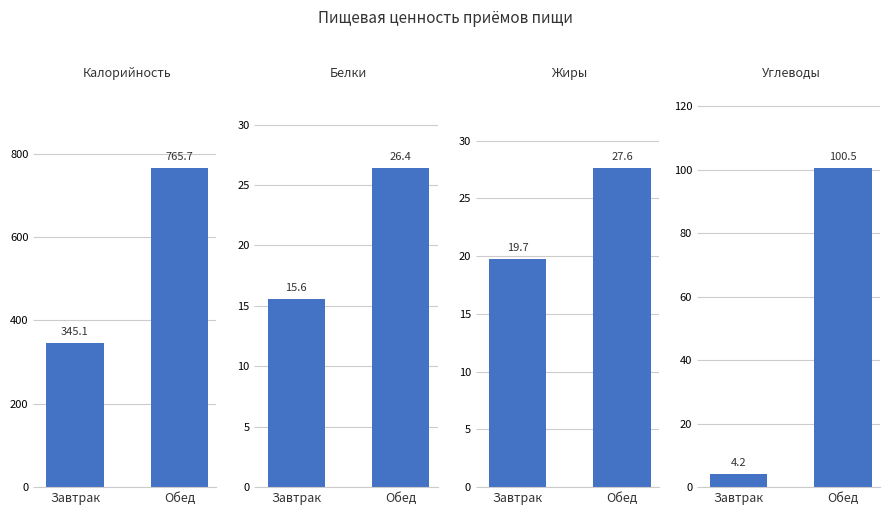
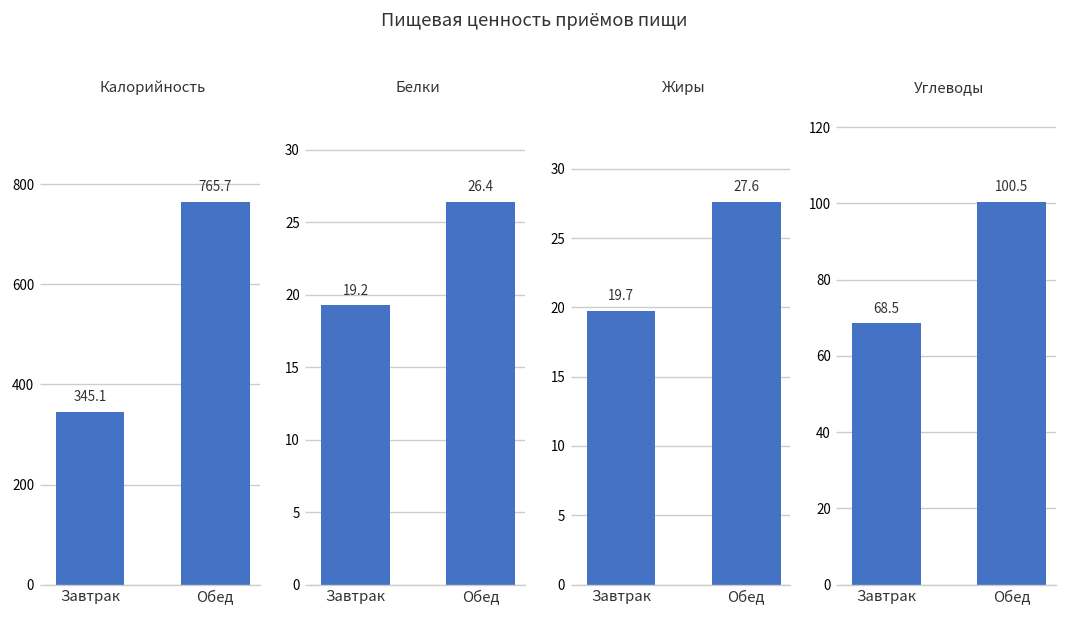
  {
    "Калорийность": {
      "Завтрак": 345.1,
      "Обед": 765.7
    },
    "Белки": {
-     "Завтрак": 15.6,
+     "Завтрак": 19.2,
      "Обед": 26.4
    },
    "Жиры": {
      "Завтрак": 19.7,
      "Обед": 27.6
    },
    "Углеводы": {
-     "Завтрак": 4.2,
+     "Завтрак": 68.5,
      "Обед": 100.5
    }
  }
